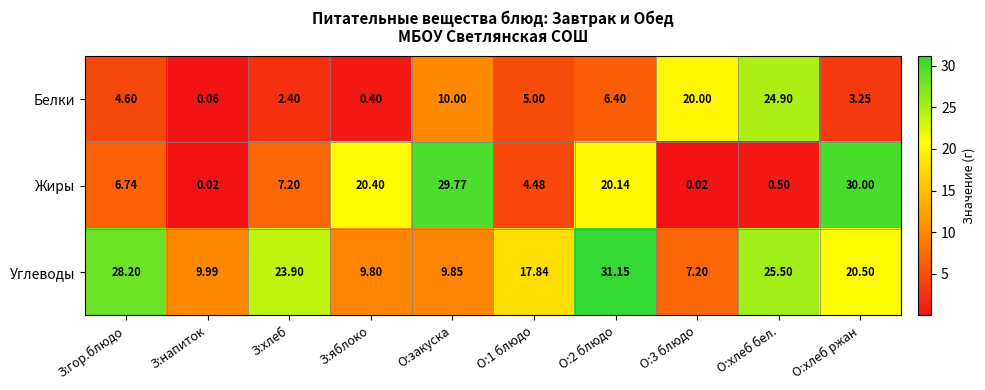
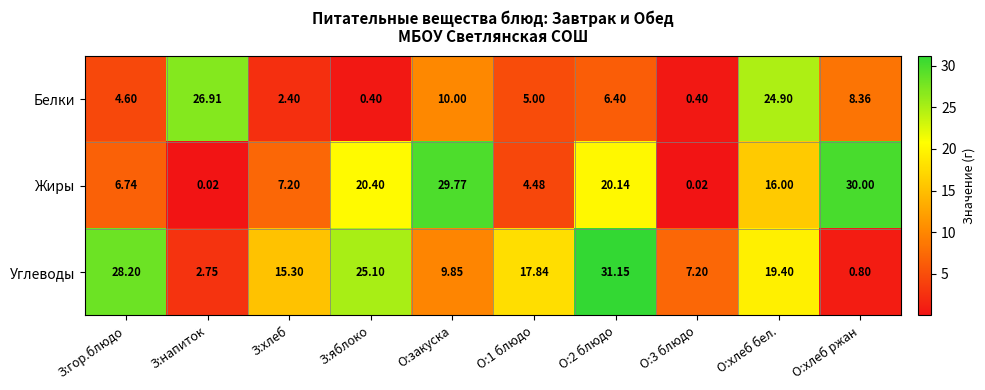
  {
    "Белки": {
      "З:гор.блюдо": 4.60,
-     "З:напиток": 0.06,
+     "З:напиток": 26.91,
      "З:хлеб": 2.40,
      "З:яблоко": 0.40,
      "О:закуска": 10.00,
      "О:1 блюдо": 5.00,
      "О:2 блюдо": 6.40,
-     "О:3 блюдо": 20.00,
+     "О:3 блюдо": 0.40,
      "О:хлеб бел.": 24.90,
-     "О:хлеб ржан": 3.25
+     "О:хлеб ржан": 8.36
    },
    "Жиры": {
      "З:гор.блюдо": 6.74,
      "З:напиток": 0.02,
      "З:хлеб": 7.20,
      "З:яблоко": 20.40,
      "О:закуска": 29.77,
      "О:1 блюдо": 4.48,
      "О:2 блюдо": 20.14,
      "О:3 блюдо": 0.02,
-     "О:хлеб бел.": 0.50,
+     "О:хлеб бел.": 16.00,
      "О:хлеб ржан": 30.00
    },
    "Углеводы": {
      "З:гор.блюдо": 28.20,
-     "З:напиток": 9.99,
-     "З:хлеб": 23.90,
-     "З:яблоко": 9.80,
+     "З:напиток": 2.75,
+     "З:хлеб": 15.30,
+     "З:яблоко": 25.10,
      "О:закуска": 9.85,
      "О:1 блюдо": 17.84,
      "О:2 блюдо": 31.15,
      "О:3 блюдо": 7.20,
-     "О:хлеб бел.": 25.50,
-     "О:хлеб ржан": 20.50
+     "О:хлеб бел.": 19.40,
+     "О:хлеб ржан": 0.80
    }
  }
